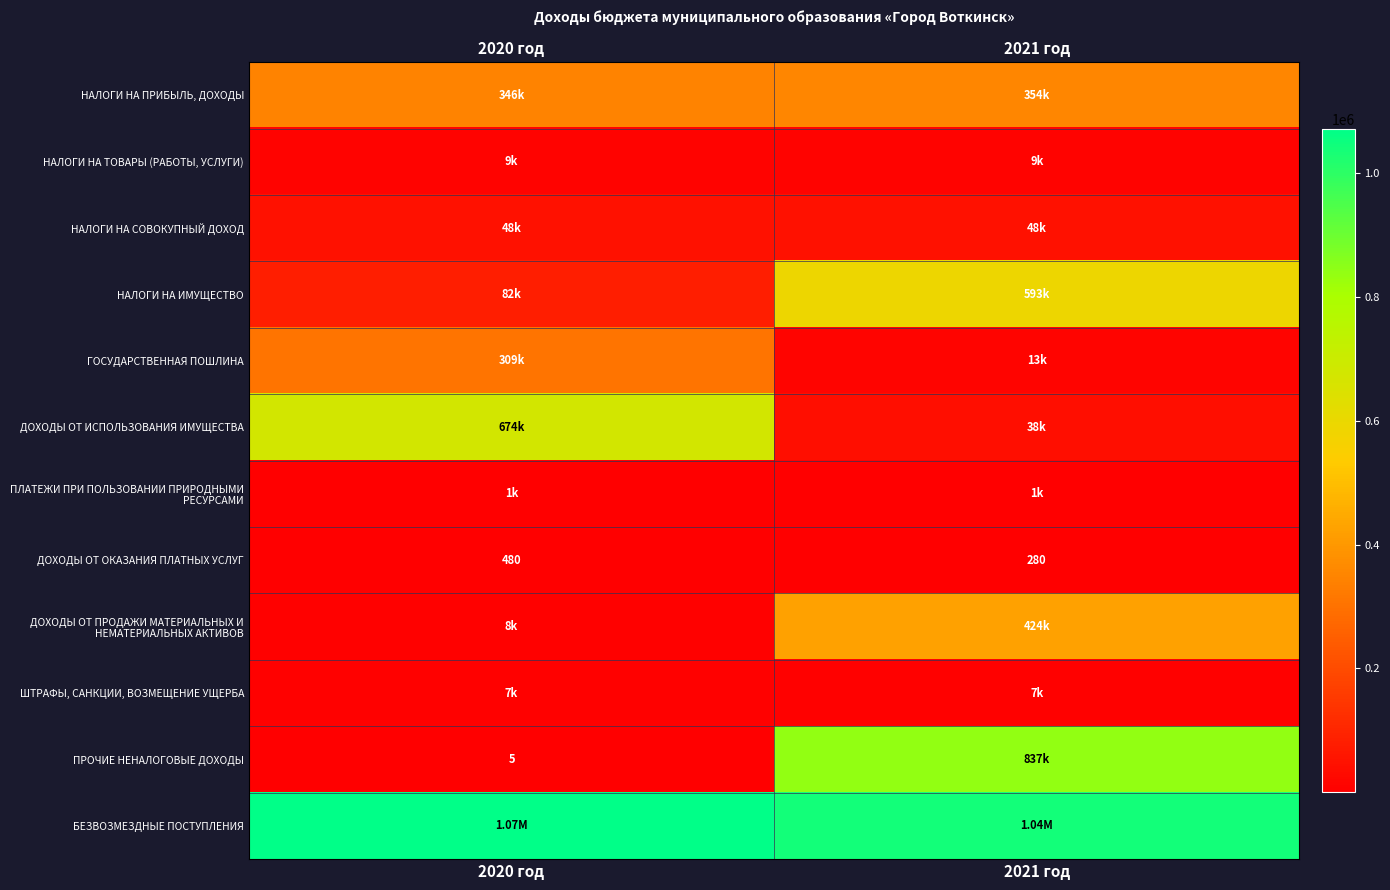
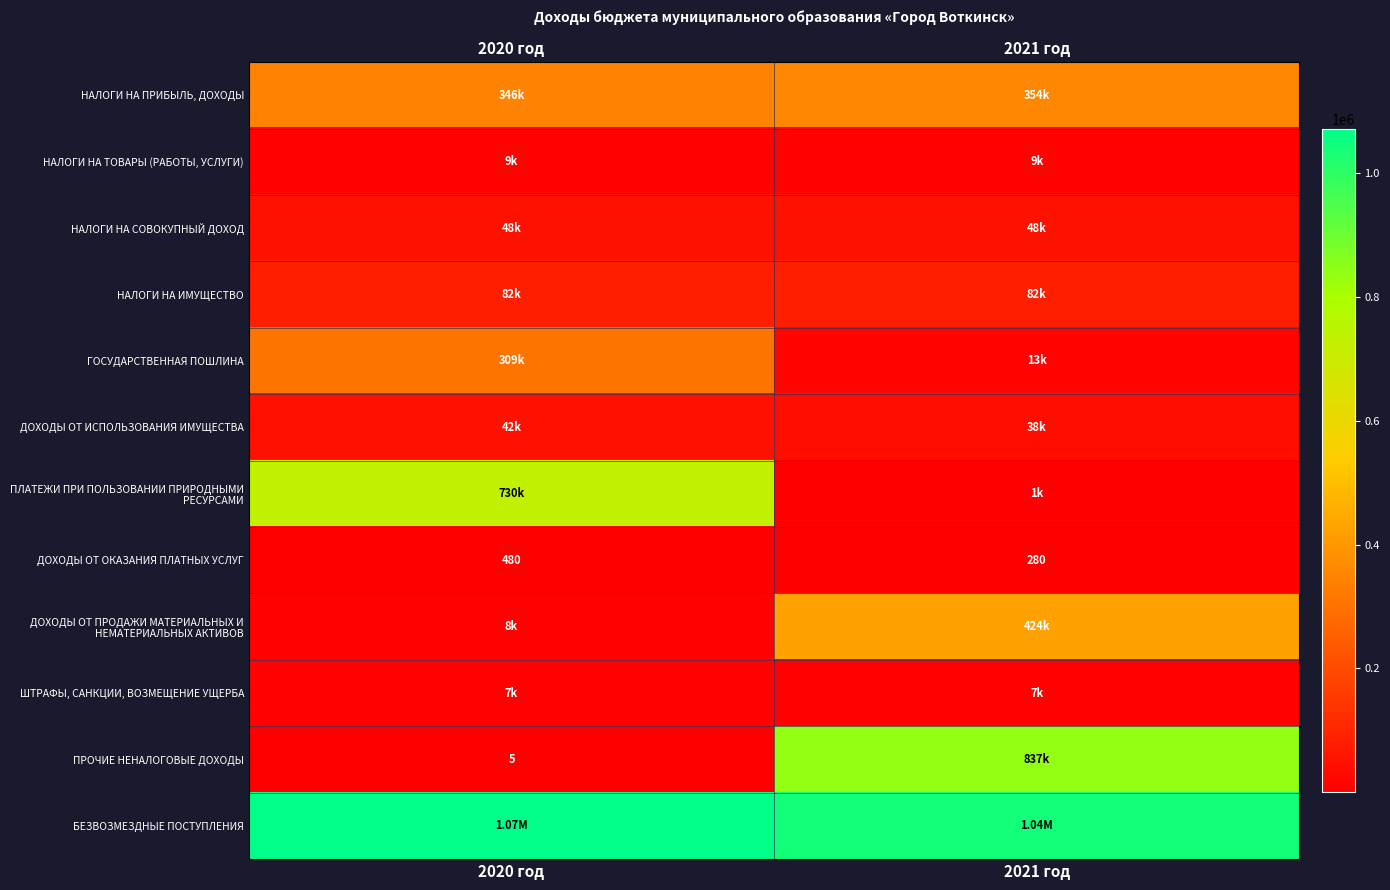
  {
    "НАЛОГИ НА ПРИБЫЛЬ, ДОХОДЫ": {
      "2020 год": "346k",
      "2021 год": "354k"
    },
    "НАЛОГИ НА ТОВАРЫ (РАБОТЫ, УСЛУГИ)": {
      "2020 год": "9k",
      "2021 год": "9k"
    },
    "НАЛОГИ НА СОВОКУПНЫЙ ДОХОД": {
      "2020 год": "48k",
      "2021 год": "48k"
    },
    "НАЛОГИ НА ИМУЩЕСТВО": {
      "2020 год": "82k",
-     "2021 год": "593k"
+     "2021 год": "82k"
    },
    "ГОСУДАРСТВЕННАЯ ПОШЛИНА": {
      "2020 год": "309k",
      "2021 год": "13k"
    },
    "ДОХОДЫ ОТ ИСПОЛЬЗОВАНИЯ ИМУЩЕСТВА": {
-     "2020 год": "674k",
+     "2020 год": "42k",
      "2021 год": "38k"
    },
    "ПЛАТЕЖИ ПРИ ПОЛЬЗОВАНИИ ПРИРОДНЫМИ РЕСУРСАМИ": {
-     "2020 год": "1k",
+     "2020 год": "730k",
      "2021 год": "1k"
    },
    "ДОХОДЫ ОТ ОКАЗАНИЯ ПЛАТНЫХ УСЛУГ": {
      "2020 год": "480",
      "2021 год": "280"
    },
    "ДОХОДЫ ОТ ПРОДАЖИ МАТЕРИАЛЬНЫХ И НЕМАТЕРИАЛЬНЫХ АКТИВОВ": {
      "2020 год": "8k",
      "2021 год": "424k"
    },
    "ШТРАФЫ, САНКЦИИ, ВОЗМЕЩЕНИЕ УЩЕРБА": {
      "2020 год": "7k",
      "2021 год": "7k"
    },
    "ПРОЧИЕ НЕНАЛОГОВЫЕ ДОХОДЫ": {
      "2020 год": "5",
      "2021 год": "837k"
    },
    "БЕЗВОЗМЕЗДНЫЕ ПОСТУПЛЕНИЯ": {
      "2020 год": "1.07M",
      "2021 год": "1.04M"
    }
  }
